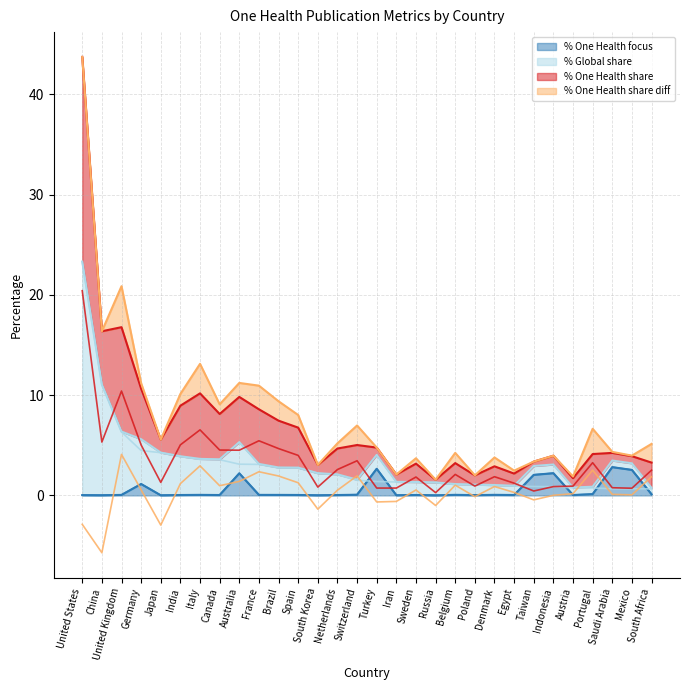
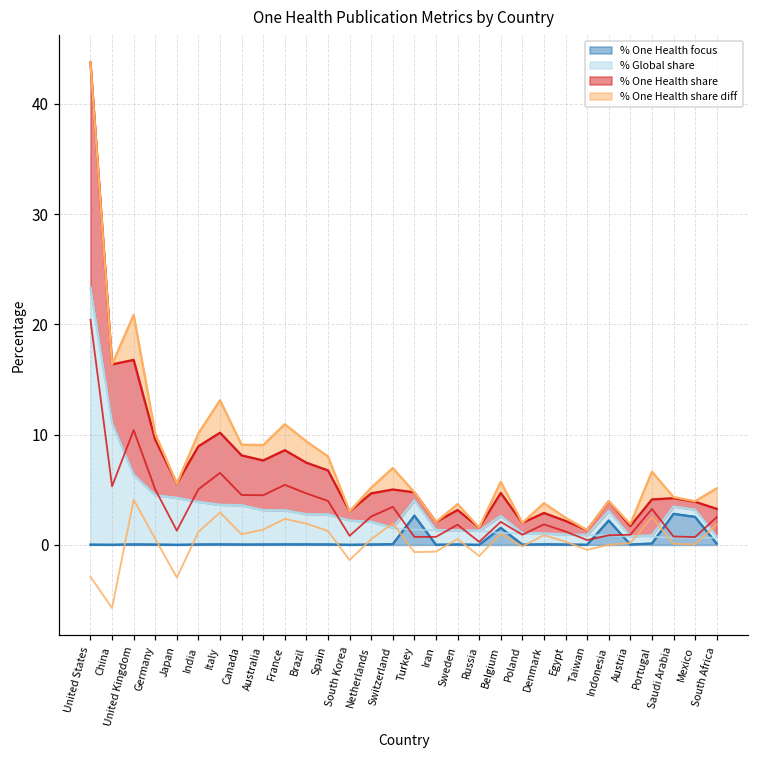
  {
    "% One Health focus": {
      "United States": 0.0,
      "China": 0.0,
      "United Kingdom": 0.0,
-     "Germany": 1.1,
+     "Germany": 0.0,
      "Japan": 0.0,
      "India": 0.0,
      "Italy": 0.1,
      "Canada": 0.0,
-     "Australia": 2.2,
+     "Australia": 0.0,
      "France": 0.1,
      "Brazil": 0.0,
      "Spain": 0.0,
      "South Korea": 0.0,
      "Netherlands": 0.0,
      "Switzerland": 0.1,
      "Turkey": 2.7,
      "Iran": 0.0,
      "Sweden": 0.0,
      "Russia": 0.0,
-     "Belgium": 0.1,
+     "Belgium": 1.5,
      "Denmark": 0.1,
      "Egypt": 0.0,
-     "Taiwan": 2.0,
+     "Taiwan": 0.0,
      "Indonesia": 2.2,
      "Portugal": 0.1,
      "Saudi Arabia": 2.8,
      "Mexico": 2.5,
      "South Africa": 0.1
    }
  }
